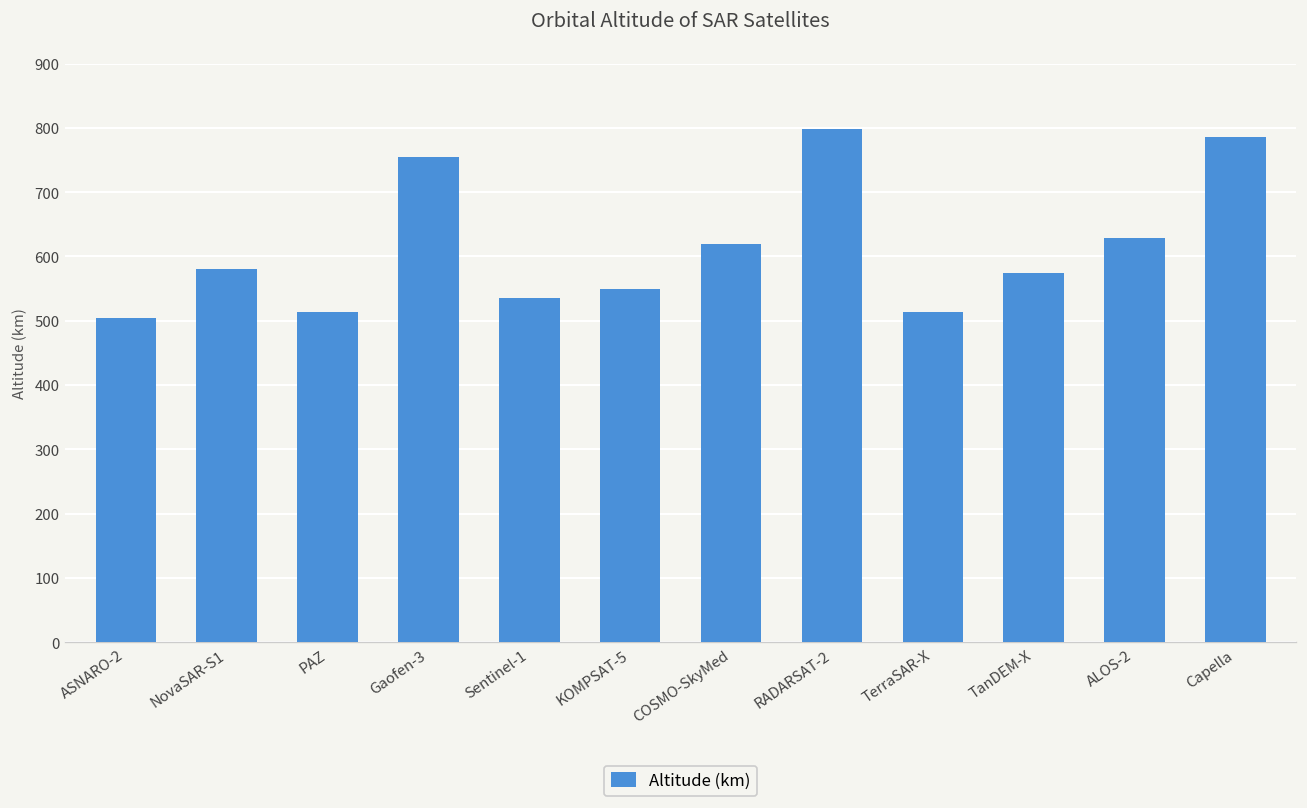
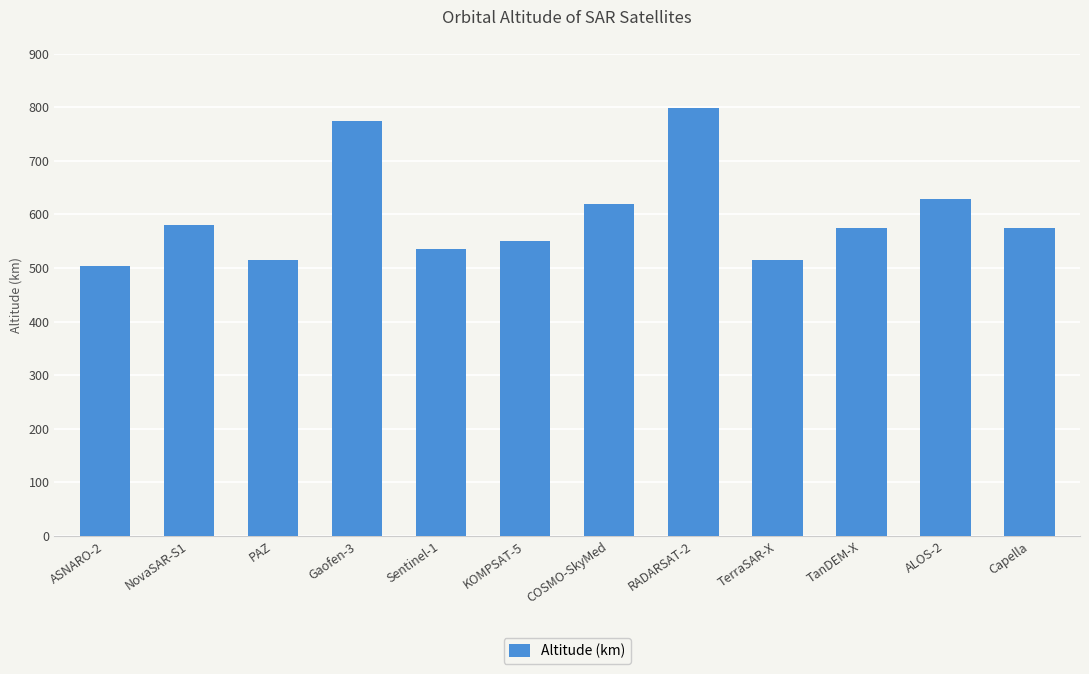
  {
    "ASNARO-2": 500,
    "NovaSAR-S1": 580,
    "PAZ": 510,
-   "Gaofen-3": 760,
+   "Gaofen-3": 770,
    "Sentinel-1": 530,
    "KOMPSAT-5": 550,
    "COSMO-SkyMed": 620,
    "RADARSAT-2": 800,
    "TerraSAR-X": 510,
    "TanDEM-X": 570,
    "ALOS-2": 630,
-   "Capella": 790
+   "Capella": 580
  }
